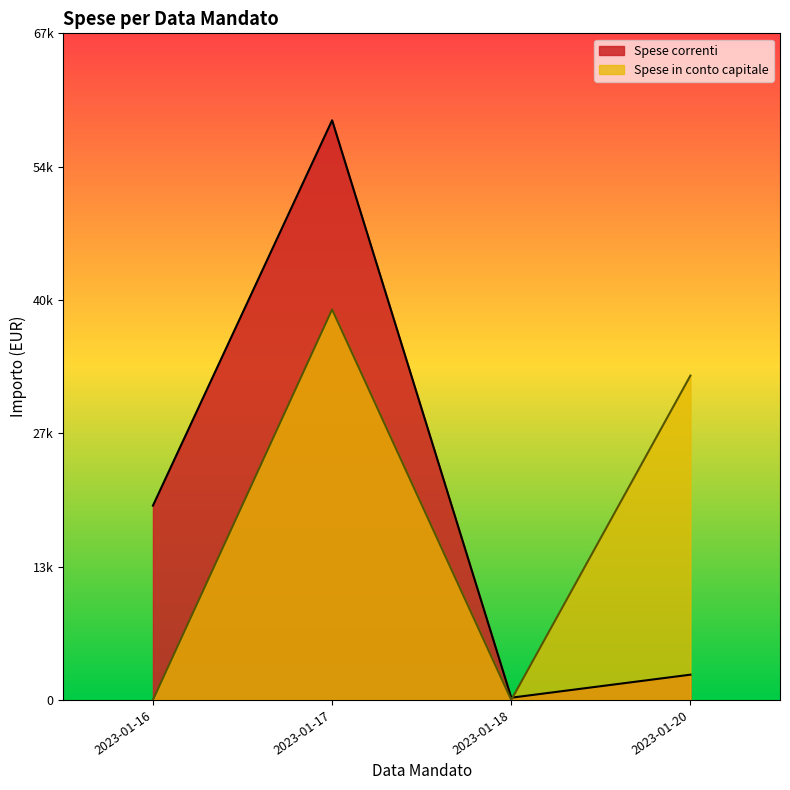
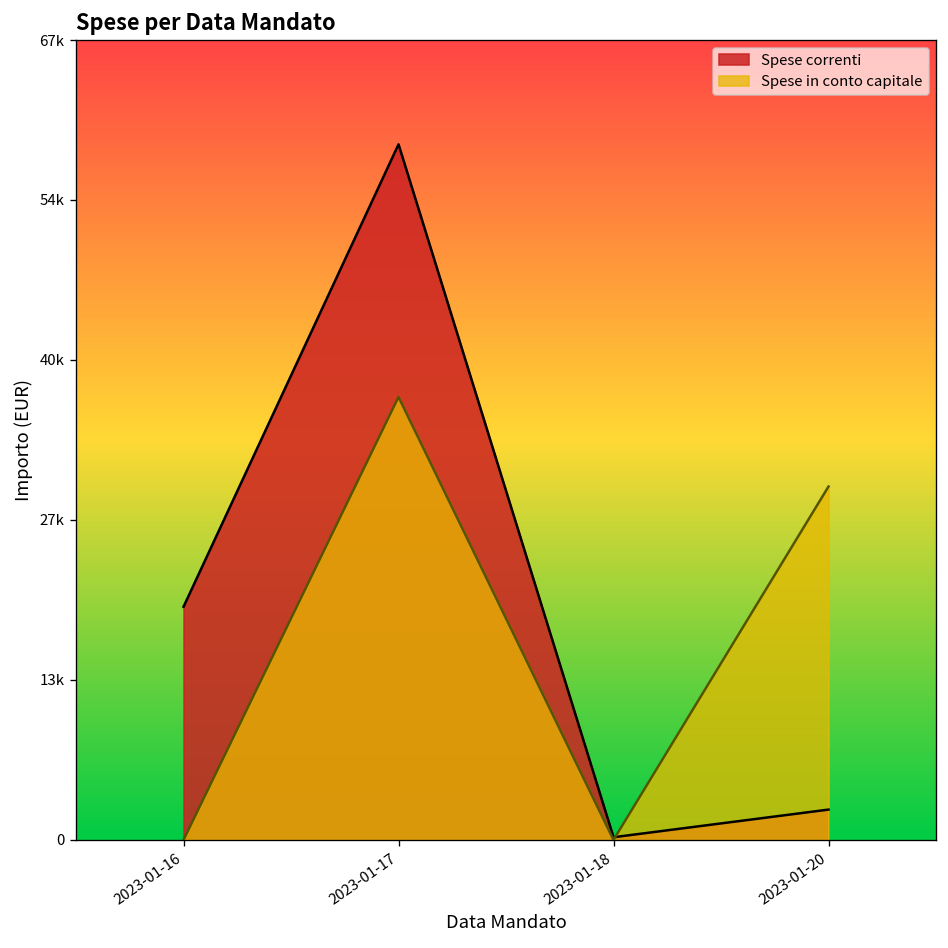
  {
    "Spese correnti": {
      "2023-01-16": 20000,
      "2023-01-17": 59000,
      "2023-01-20": 3000
    },
    "Spese in conto capitale": {
      "2023-01-16": 0,
-     "2023-01-17": 40000,
-     "2023-01-20": 33000
+     "2023-01-17": 38000,
+     "2023-01-20": 30000
    }
  }
